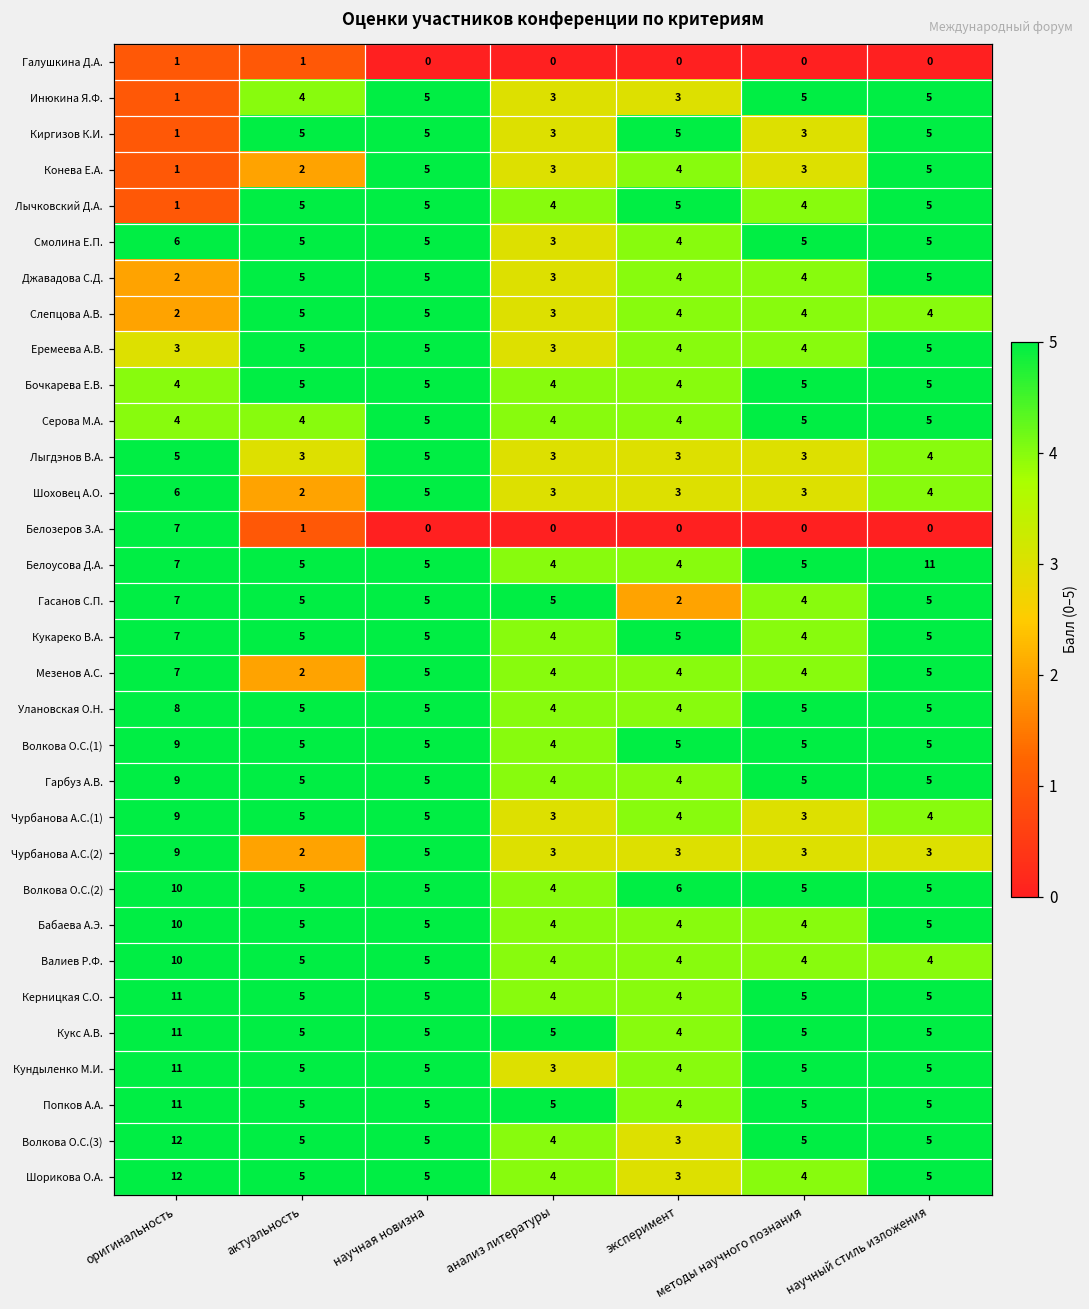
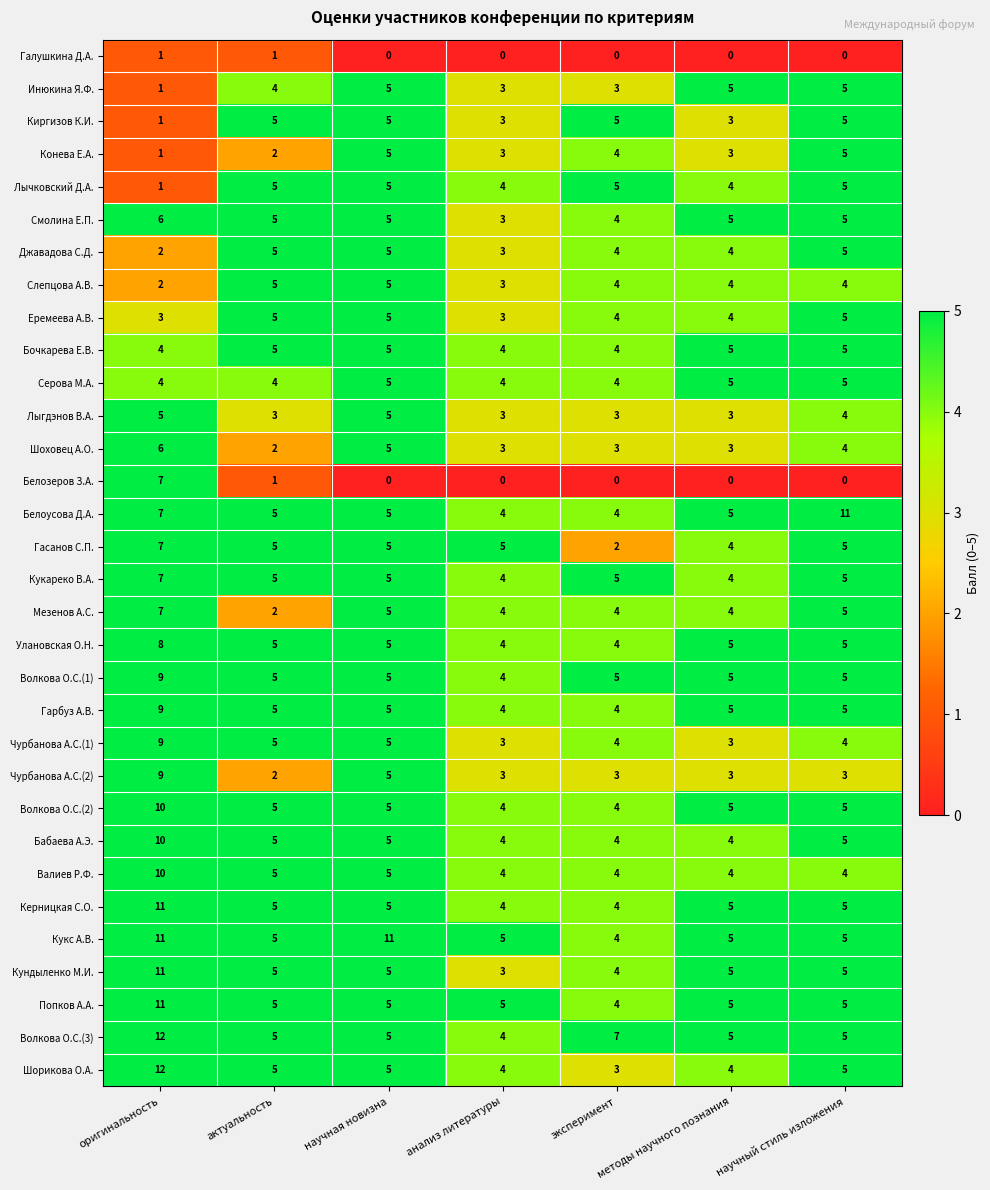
  {
    "Волкова О.С.(2)": {
      "оригинальность": 10,
      "актуальность": 5,
      "научная новизна": 5,
      "анализ литературы": 4,
-     "эксперимент": 6,
+     "эксперимент": 4,
      "методы научного познания": 5,
      "научный стиль изложения": 5
    },
    "Кукс А.В.": {
      "оригинальность": 11,
      "актуальность": 5,
-     "научная новизна": 5,
+     "научная новизна": 11,
      "анализ литературы": 5,
      "эксперимент": 4,
      "методы научного познания": 5,
      "научный стиль изложения": 5
    },
    "Волкова О.С.(3)": {
      "оригинальность": 12,
      "актуальность": 5,
      "научная новизна": 5,
      "анализ литературы": 4,
-     "эксперимент": 3,
+     "эксперимент": 7,
      "методы научного познания": 5,
      "научный стиль изложения": 5
    }
  }
